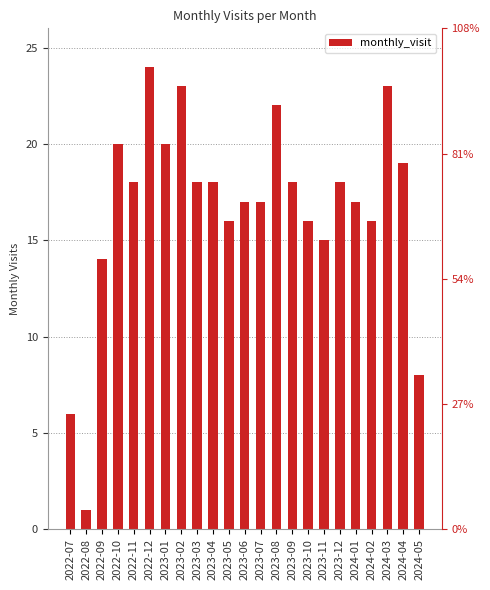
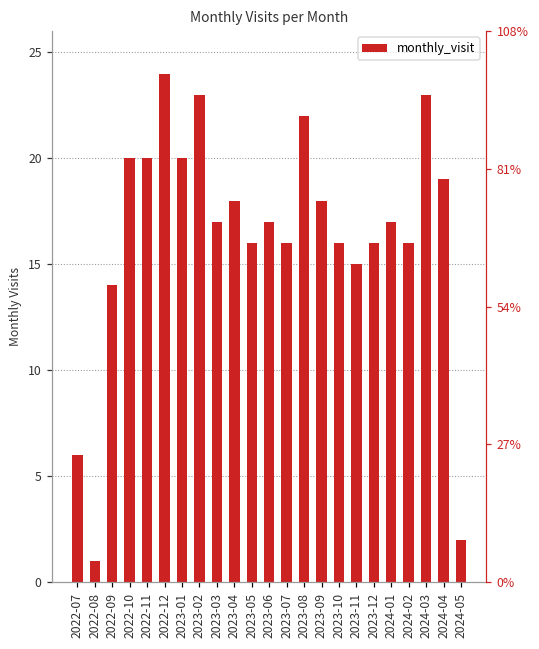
  {
    "2022-07": 6,
    "2022-08": 1,
    "2022-09": 14,
    "2022-10": 20,
-   "2022-11": 18,
+   "2022-11": 20,
    "2022-12": 24,
    "2023-01": 20,
    "2023-02": 23,
-   "2023-03": 18,
+   "2023-03": 17,
    "2023-04": 18,
    "2023-05": 16,
    "2023-06": 17,
-   "2023-07": 17,
+   "2023-07": 16,
    "2023-08": 22,
    "2023-09": 18,
    "2023-10": 16,
    "2023-11": 15,
-   "2023-12": 18,
+   "2023-12": 16,
    "2024-01": 17,
    "2024-02": 16,
    "2024-03": 23,
    "2024-04": 19,
-   "2024-05": 8
+   "2024-05": 2
  }
